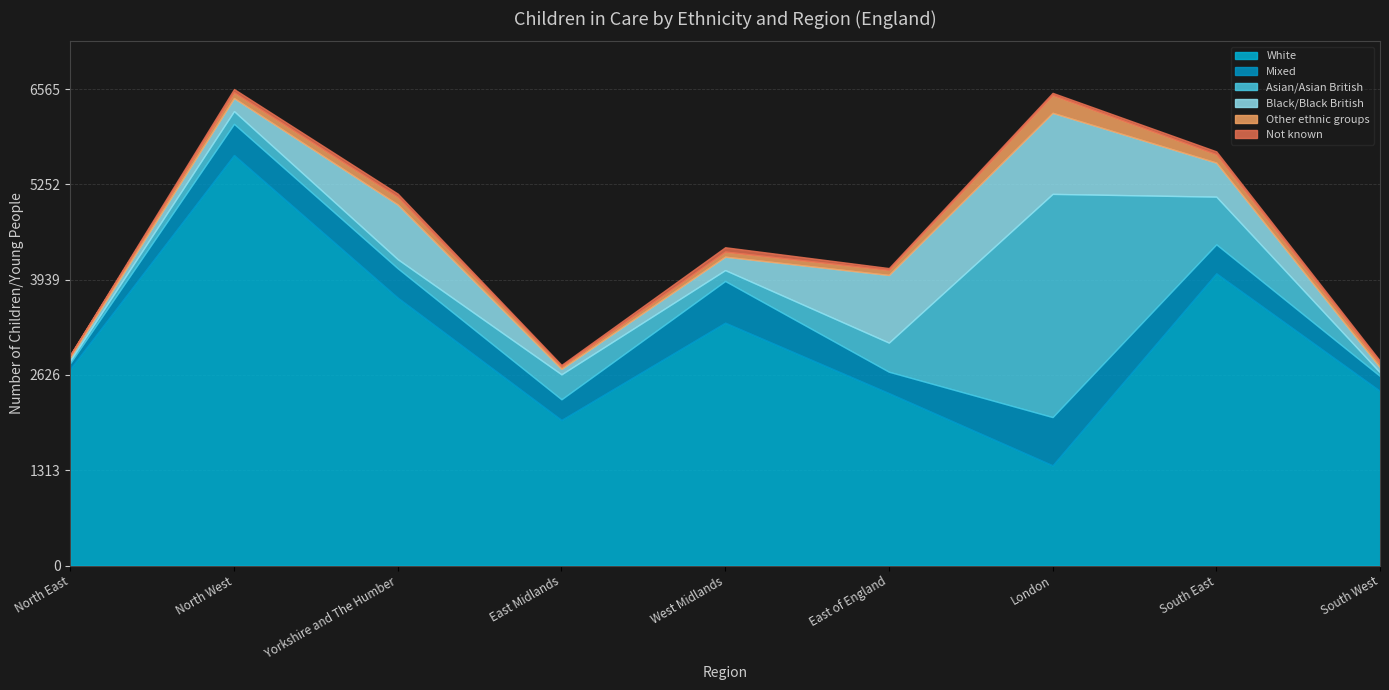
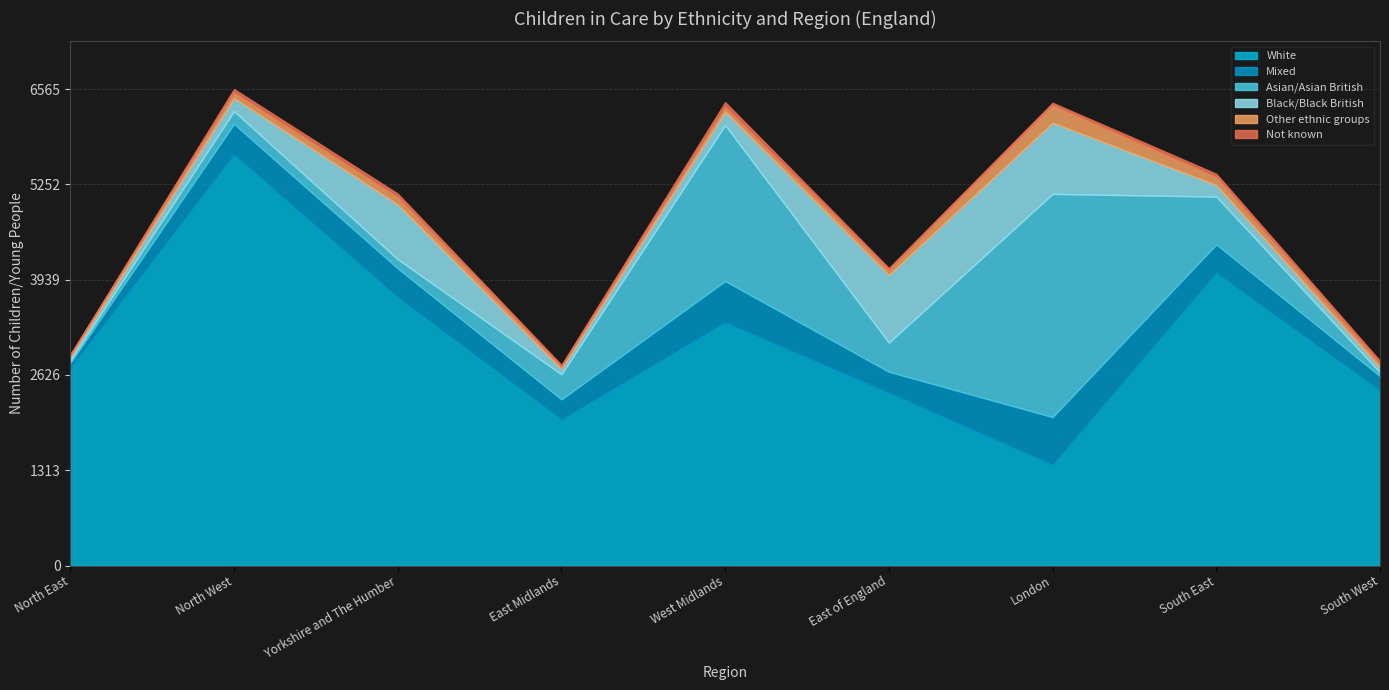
  {
    "Asian/Asian British": {
      "North West": 200,
      "Yorkshire and The Humber": 100,
      "East Midlands": 300,
-     "West Midlands": 200,
+     "West Midlands": 2100,
      "East of England": 400,
      "London": 3100,
      "South East": 700,
      "South West": 100
    },
    "Black/Black British": {
      "North West": 200,
      "Yorkshire and The Humber": 800,
      "West Midlands": 200,
      "East of England": 900,
-     "London": 1100,
-     "South East": 500,
+     "London": 1000,
+     "South East": 200,
      "South West": 100
    }
  }
